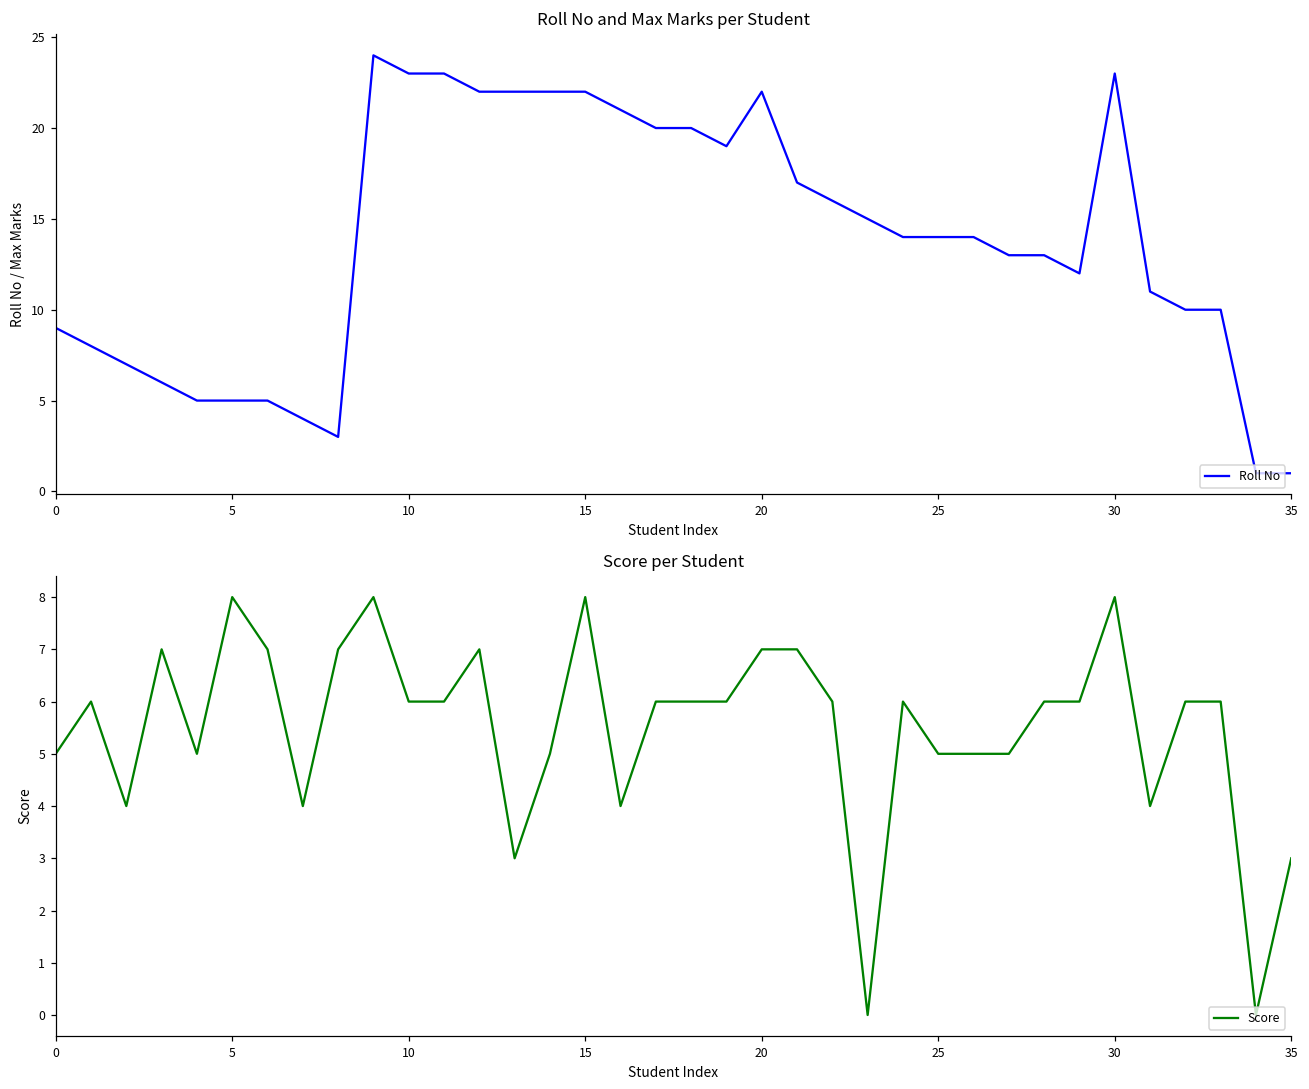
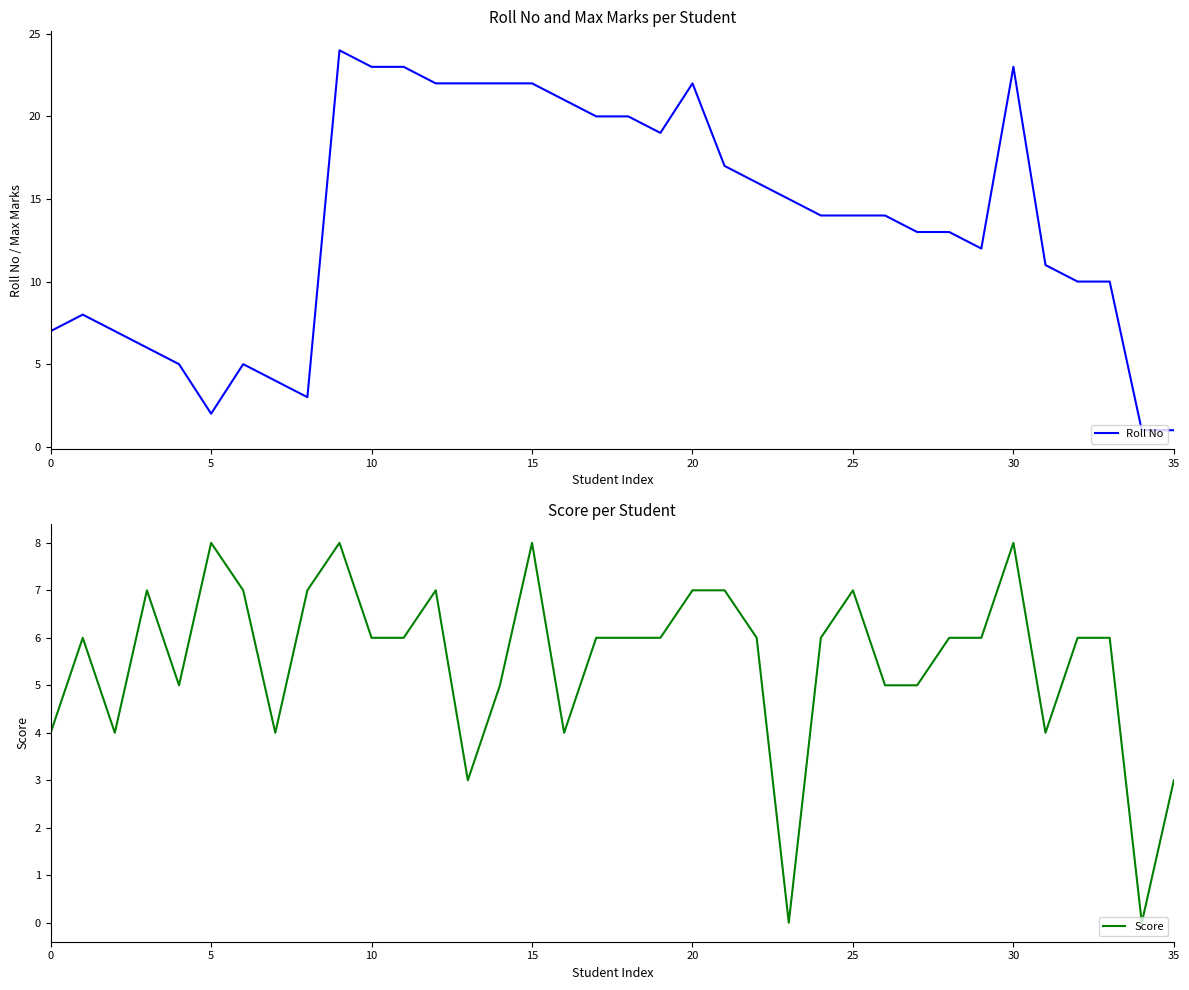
  {
    "Roll No and Max Marks per Student": {
-     "0": 9,
-     "5": 5,
+     "0": 7,
+     "5": 2,
      "10": 23,
      "15": 22,
      "20": 22,
      "25": 14,
      "30": 23,
      "35": 1
    },
    "Score per Student": {
-     "0": 5,
+     "0": 4,
      "5": 8,
      "10": 6,
      "15": 8,
      "20": 7,
-     "25": 5,
+     "25": 7,
      "30": 8,
      "35": 3
    }
  }
